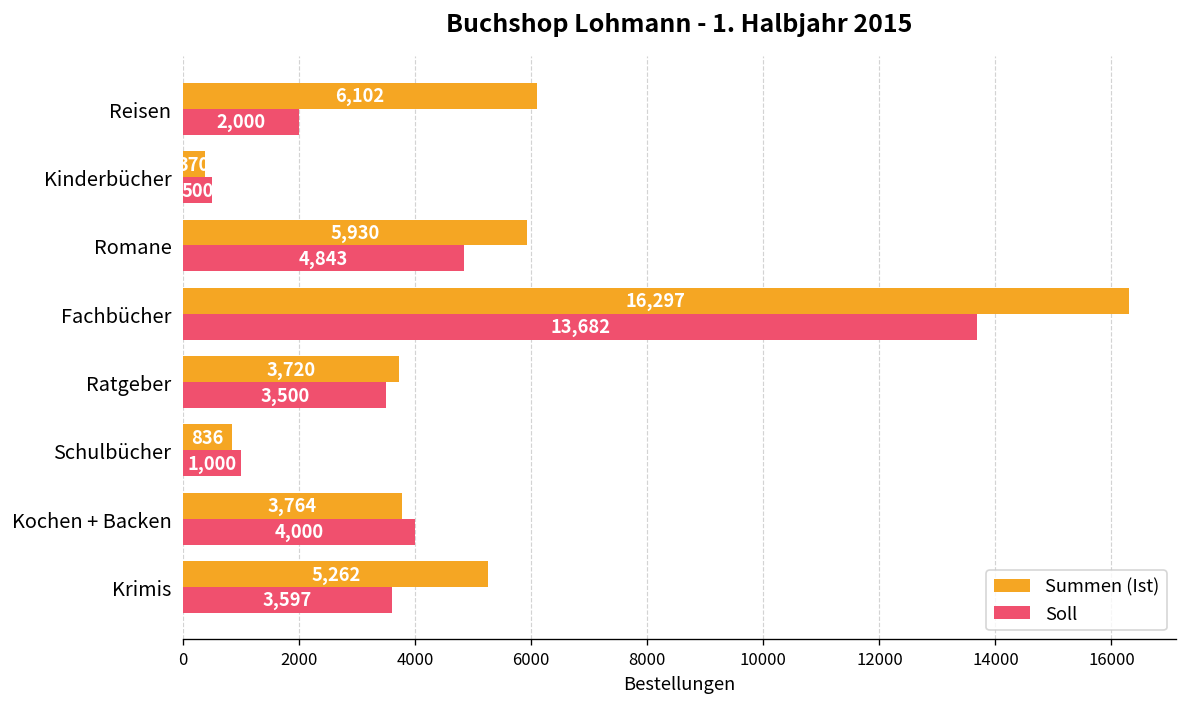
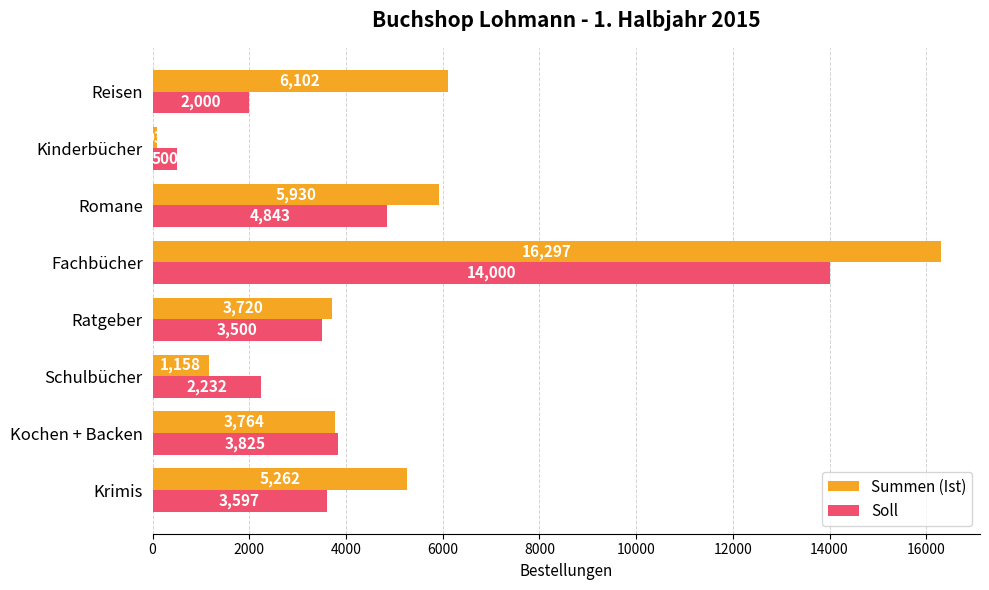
  {
    "Summen (Ist)": {
      "Reisen": "6,102",
-     "Kinderbücher": "400",
+     "Kinderbücher": "100",
      "Romane": "5,930",
      "Fachbücher": "16,297",
      "Ratgeber": "3,720",
-     "Schulbücher": "836",
+     "Schulbücher": "1,158",
      "Kochen + Backen": "3,764",
      "Krimis": "5,262"
    },
    "Soll": {
      "Reisen": "2,000",
      "Kinderbücher": "500",
      "Romane": "4,843",
-     "Fachbücher": "13,682",
+     "Fachbücher": "14,000",
      "Ratgeber": "3,500",
-     "Schulbücher": "1,000",
-     "Kochen + Backen": "4,000",
+     "Schulbücher": "2,232",
+     "Kochen + Backen": "3,825",
      "Krimis": "3,597"
    }
  }
